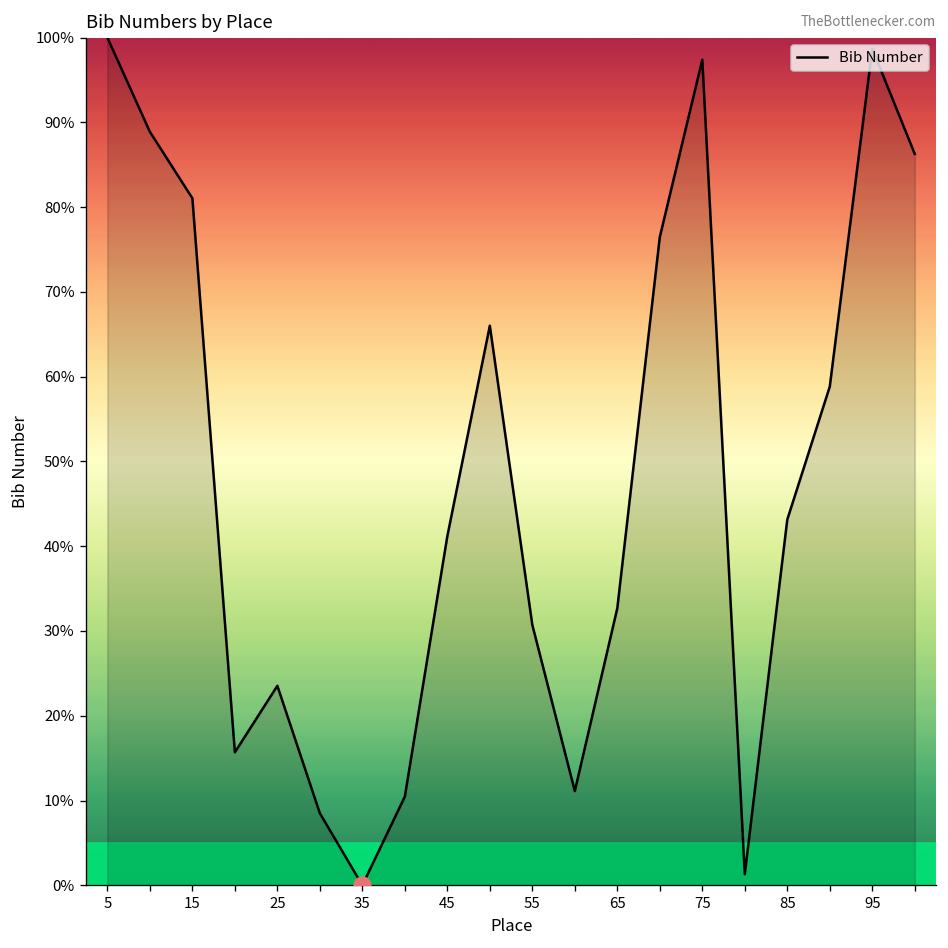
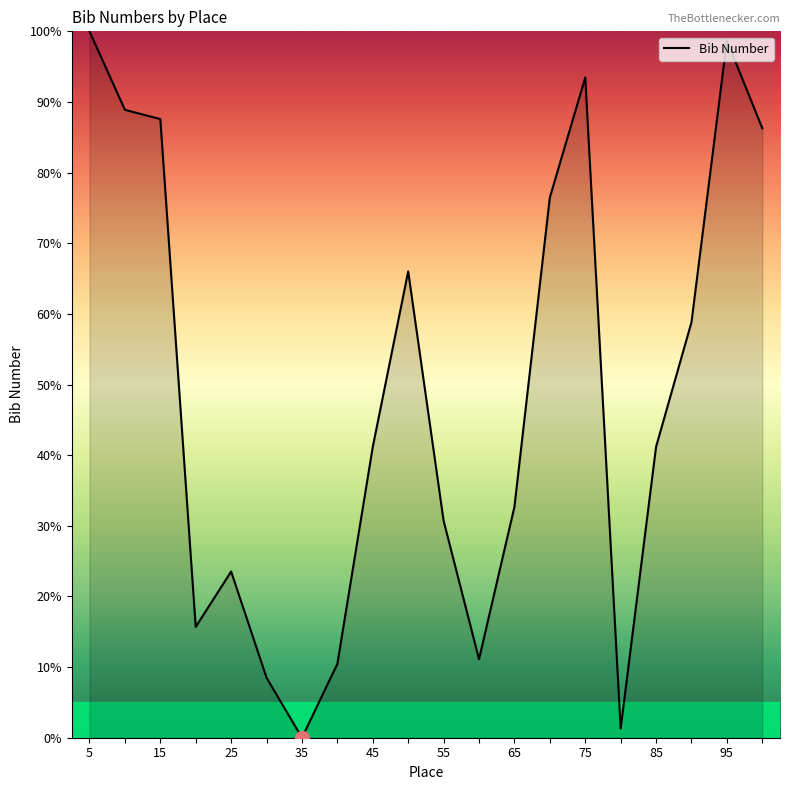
  {
    "Bib Number": {
      "5": "100%",
-     "15": "81%",
+     "15": "88%",
      "25": "24%",
      "45": "41%",
      "55": "31%",
      "65": "33%",
-     "75": "97%",
-     "85": "43%"
+     "75": "93%",
+     "85": "41%"
    }
  }
